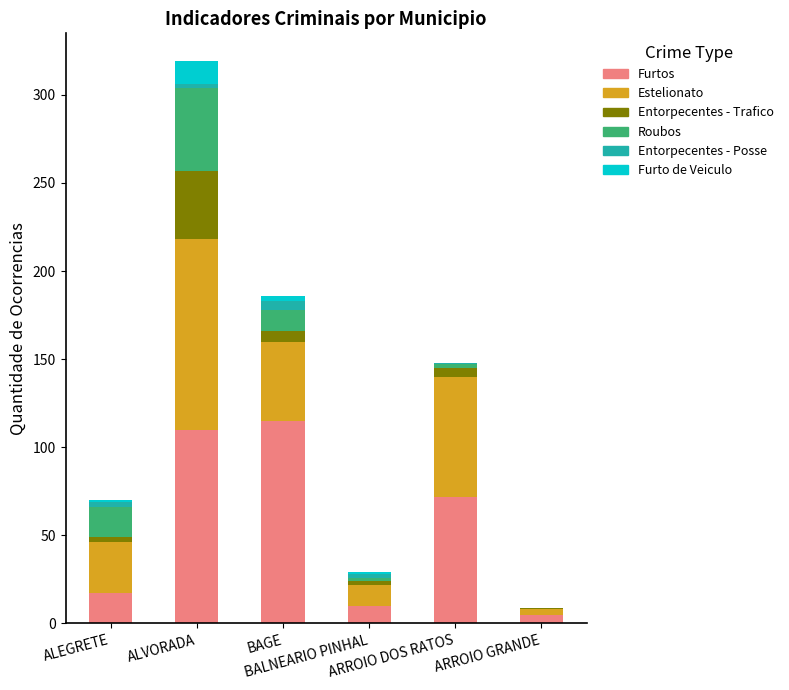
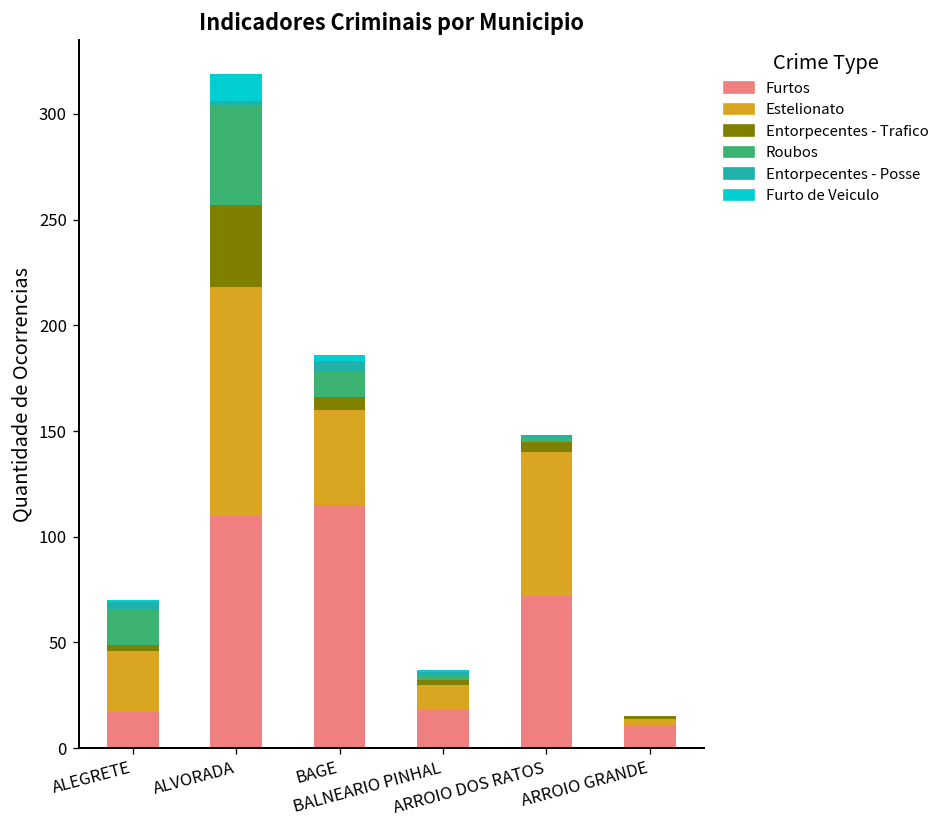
  {
    "Furtos": {
      "ALEGRETE": 17,
      "ALVORADA": 110,
      "BAGE": 115,
-     "BALNEARIO PINHAL": 10,
+     "BALNEARIO PINHAL": 18,
      "ARROIO DOS RATOS": 72,
-     "ARROIO GRANDE": 5
+     "ARROIO GRANDE": 11
    },
    "Estelionato": {
      "ALEGRETE": 29,
      "ALVORADA": 108,
      "BAGE": 45,
      "BALNEARIO PINHAL": 12,
      "ARROIO DOS RATOS": 68,
      "ARROIO GRANDE": 3
    },
    "Entorpecentes - Trafico": {
      "ALEGRETE": 3,
      "ALVORADA": 39,
      "BAGE": 6,
      "BALNEARIO PINHAL": 2,
      "ARROIO DOS RATOS": 5
    },
    "Roubos": {
      "ALEGRETE": 17,
      "ALVORADA": 47,
      "BAGE": 12,
      "BALNEARIO PINHAL": 2,
      "ARROIO DOS RATOS": 2,
      "ARROIO GRANDE": 0
    }
  }
